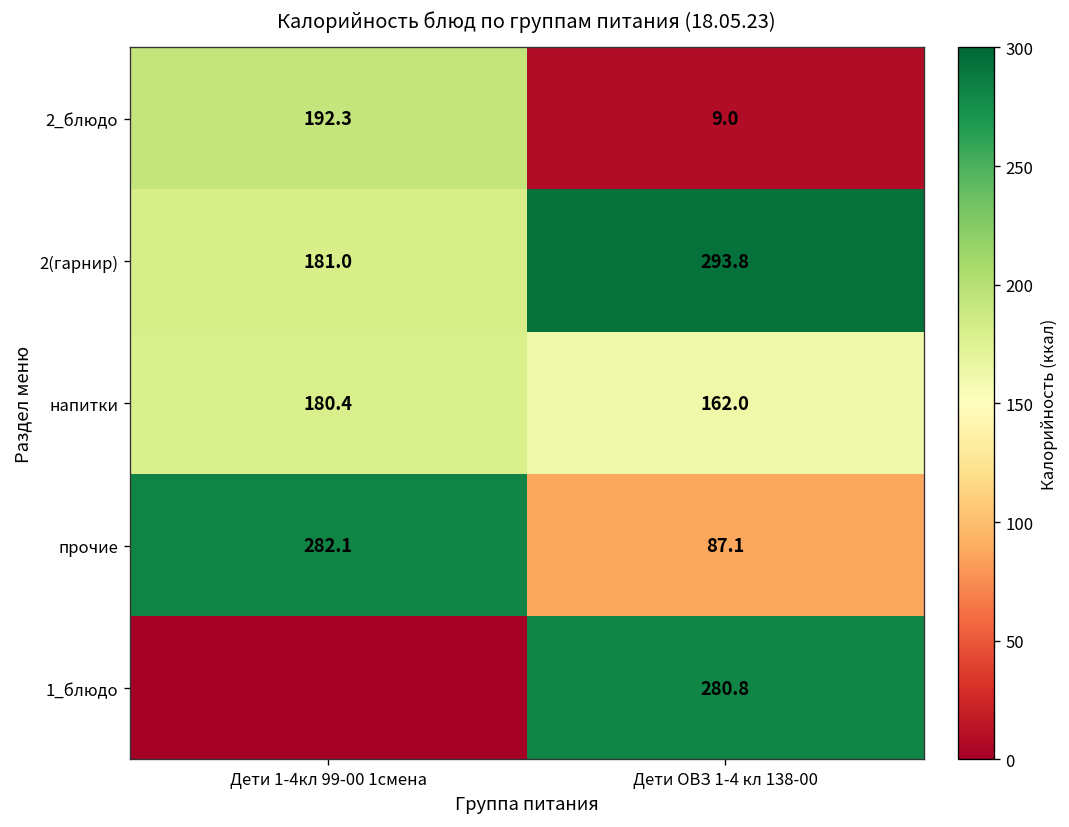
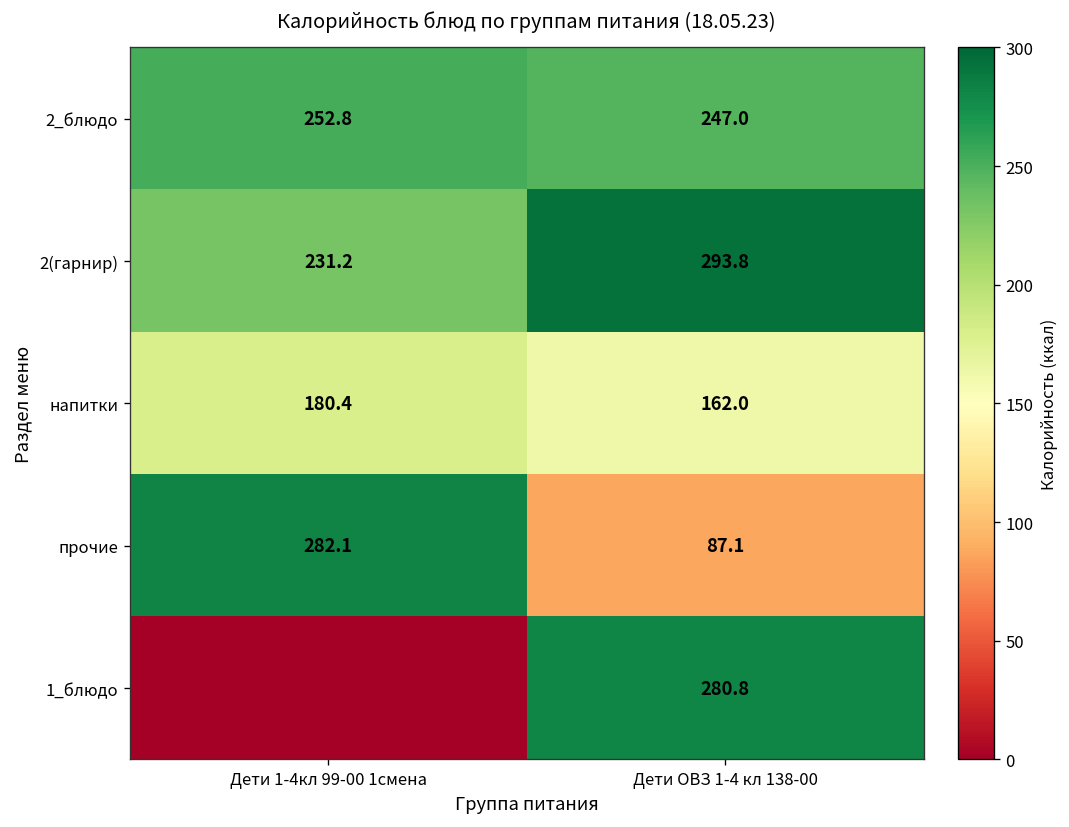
  {
    "2_блюдо": {
-     "Дети 1-4кл 99-00 1смена": 192.3,
-     "Дети ОВЗ 1-4 кл 138-00": 9.0
+     "Дети 1-4кл 99-00 1смена": 252.8,
+     "Дети ОВЗ 1-4 кл 138-00": 247.0
    },
    "2(гарнир)": {
-     "Дети 1-4кл 99-00 1смена": 181.0,
+     "Дети 1-4кл 99-00 1смена": 231.2,
      "Дети ОВЗ 1-4 кл 138-00": 293.8
    },
    "напитки": {
      "Дети 1-4кл 99-00 1смена": 180.4,
      "Дети ОВЗ 1-4 кл 138-00": 162.0
    },
    "прочие": {
      "Дети 1-4кл 99-00 1смена": 282.1,
      "Дети ОВЗ 1-4 кл 138-00": 87.1
    },
    "1_блюдо": {
      "Дети ОВЗ 1-4 кл 138-00": 280.8
    }
  }
